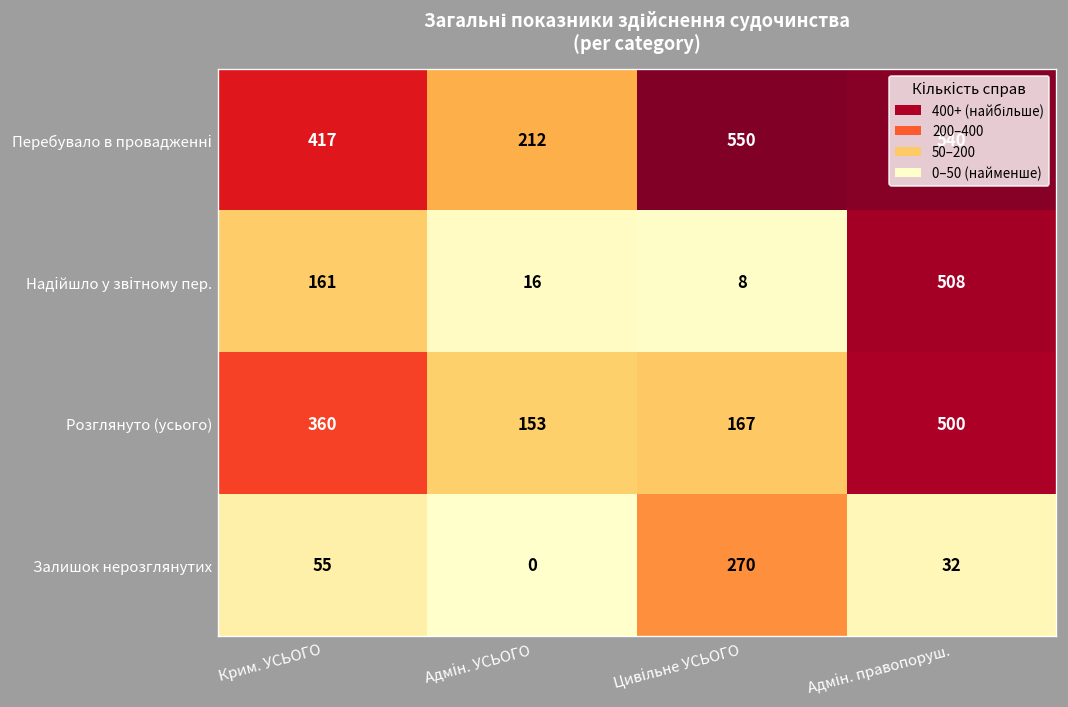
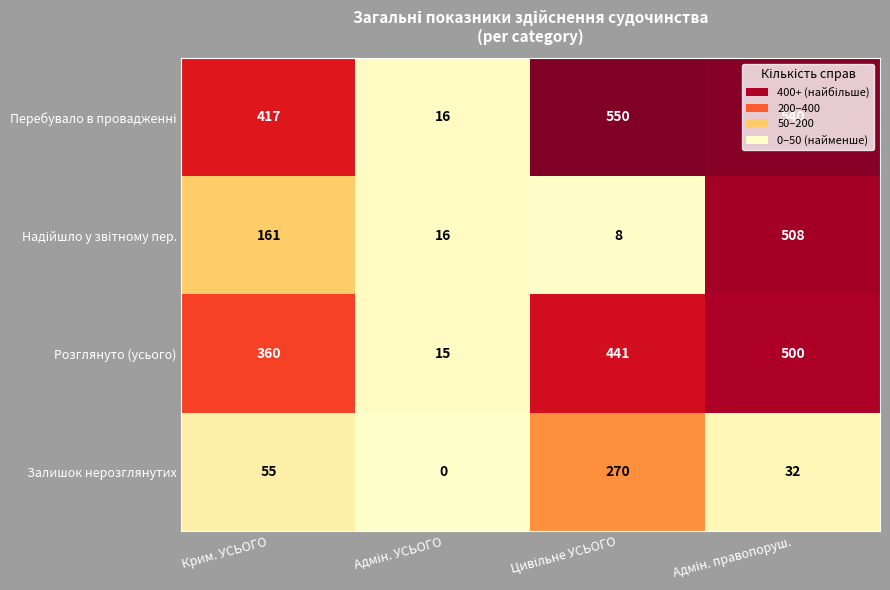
  {
    "Перебувало в провадженні": {
      "Крим. УСЬОГО": 417,
-     "Адмін. УСЬОГО": 212,
+     "Адмін. УСЬОГО": 16,
      "Цивільне УСЬОГО": 550
    },
    "Надійшло у звітному пер.": {
      "Крим. УСЬОГО": 161,
      "Адмін. УСЬОГО": 16,
      "Цивільне УСЬОГО": 8,
      "Адмін. правопоруш.": 508
    },
    "Розглянуто (усього)": {
      "Крим. УСЬОГО": 360,
-     "Адмін. УСЬОГО": 153,
-     "Цивільне УСЬОГО": 167,
+     "Адмін. УСЬОГО": 15,
+     "Цивільне УСЬОГО": 441,
      "Адмін. правопоруш.": 500
    },
    "Залишок нерозглянутих": {
      "Крим. УСЬОГО": 55,
      "Адмін. УСЬОГО": 0,
      "Цивільне УСЬОГО": 270,
      "Адмін. правопоруш.": 32
    }
  }
